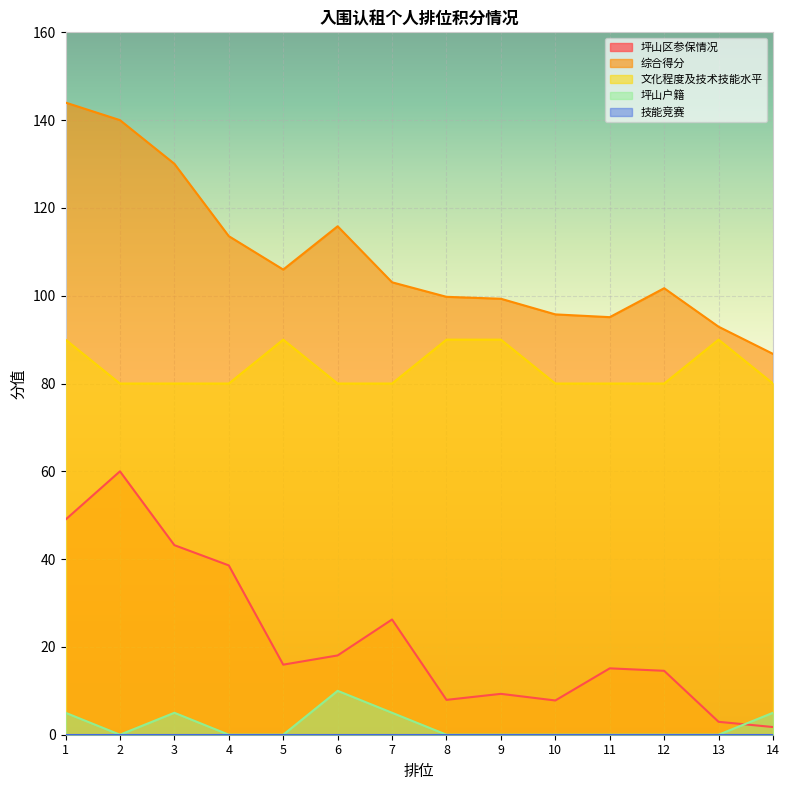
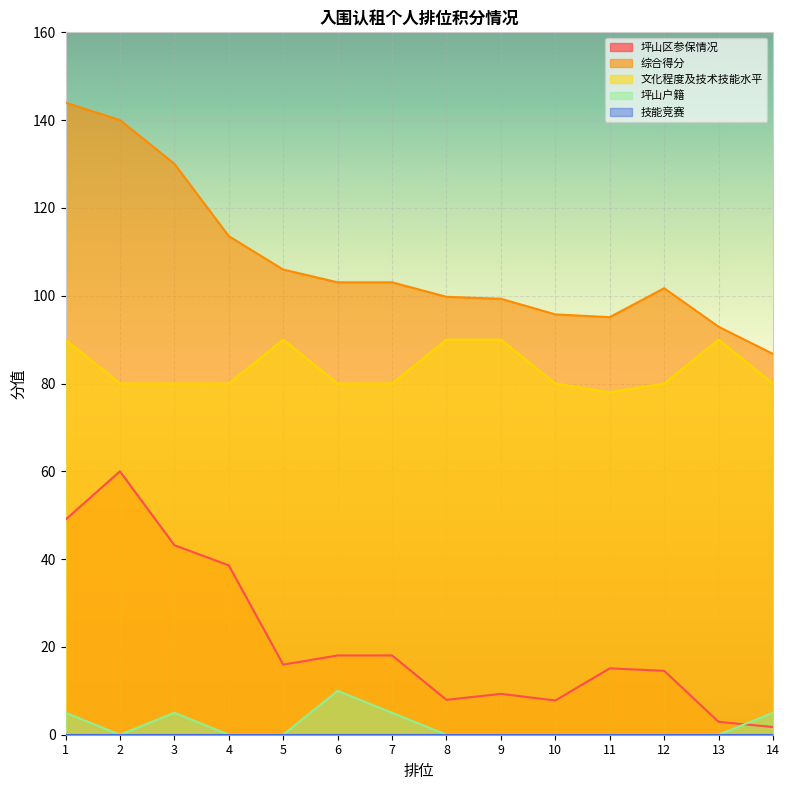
  {
    "坪山区参保情况": {
      "1": 49,
      "2": 60,
      "3": 43,
      "4": 39,
      "5": 16,
      "6": 18,
-     "7": 26,
+     "7": 18,
      "8": 8,
      "9": 9,
      "10": 8,
      "11": 15,
      "12": 15,
      "13": 3,
      "14": 2
    },
    "综合得分": {
      "1": 144,
      "2": 140,
      "3": 130,
      "4": 114,
      "5": 106,
-     "6": 116,
+     "6": 103,
      "7": 103,
      "8": 100,
      "9": 99,
      "10": 96,
      "11": 95,
      "12": 102,
      "13": 93,
      "14": 87
    },
    "文化程度及技术技能水平": {
      "1": 90,
      "2": 80,
      "3": 80,
      "4": 80,
      "5": 90,
      "6": 80,
      "7": 80,
      "8": 90,
      "9": 90,
      "10": 80,
-     "11": 80,
+     "11": 78,
      "12": 80,
      "13": 90,
      "14": 80
    },
    "坪山户籍": {
      "1": 5,
      "3": 5,
      "6": 10,
      "7": 5,
      "14": 5
    },
    "技能竞赛": {
      "1": 0,
      "3": 0,
      "6": 0,
      "7": 0,
      "14": 0
    }
  }
